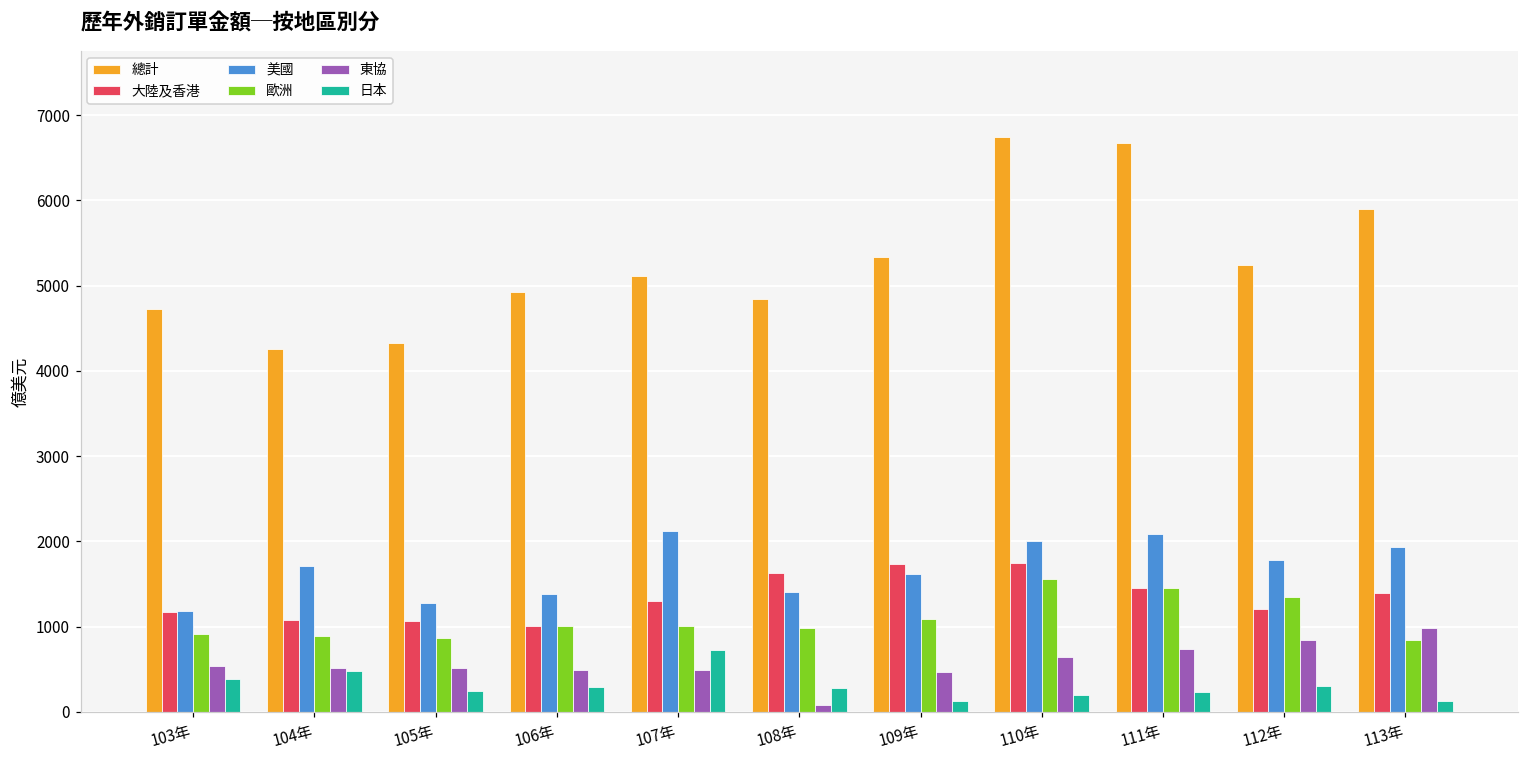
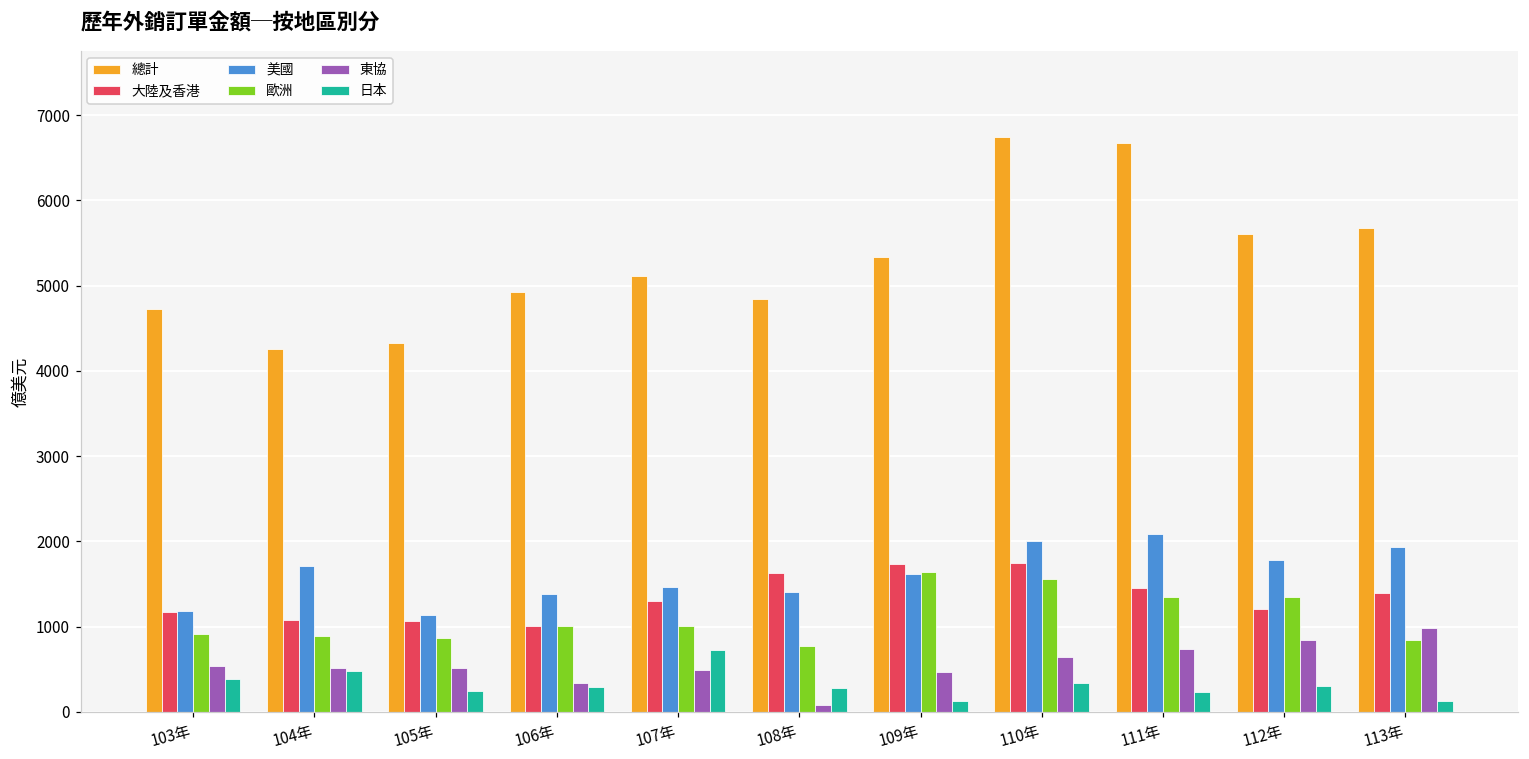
  {
    "總計": {
      "103年": 4700,
      "104年": 4300,
      "105年": 4300,
      "106年": 4900,
      "107年": 5100,
      "108年": 4800,
      "109年": 5300,
      "110年": 6700,
      "111年": 6700,
-     "112年": 5200,
-     "113年": 5900
+     "112年": 5600,
+     "113年": 5700
    },
    "大陸及香港": {
      "103年": 1200,
      "104年": 1100,
      "105年": 1100,
      "106年": 1000,
      "107年": 1300,
      "108年": 1600,
      "109年": 1700,
      "110年": 1800,
      "111年": 1500,
      "112年": 1200,
      "113年": 1400
    },
    "美國": {
      "103年": 1200,
      "104年": 1700,
-     "105年": 1300,
+     "105年": 1100,
      "106年": 1400,
-     "107年": 2100,
+     "107年": 1500,
      "108年": 1400,
      "109年": 1600,
      "110年": 2000,
      "111年": 2100,
      "112年": 1800,
      "113年": 1900
    },
    "歐洲": {
      "103年": 900,
      "104年": 900,
      "105年": 900,
      "106年": 1000,
      "107年": 1000,
-     "108年": 1000,
-     "109年": 1100,
+     "108年": 800,
+     "109年": 1600,
      "110年": 1600,
-     "111年": 1500,
+     "111年": 1300,
      "112年": 1300,
      "113年": 800
    },
    "東協": {
      "103年": 500,
      "104年": 500,
      "105年": 500,
-     "106年": 500,
+     "106年": 300,
      "107年": 500,
      "108年": 100,
      "109年": 500,
      "110年": 600,
      "111年": 700,
      "112年": 800,
      "113年": 1000
    },
    "日本": {
      "103年": 400,
      "104年": 500,
      "105年": 200,
      "106年": 300,
      "107年": 700,
      "108年": 300,
      "109年": 100,
-     "110年": 200,
+     "110年": 300,
      "111年": 200,
      "112年": 300,
      "113年": 100
    }
  }
